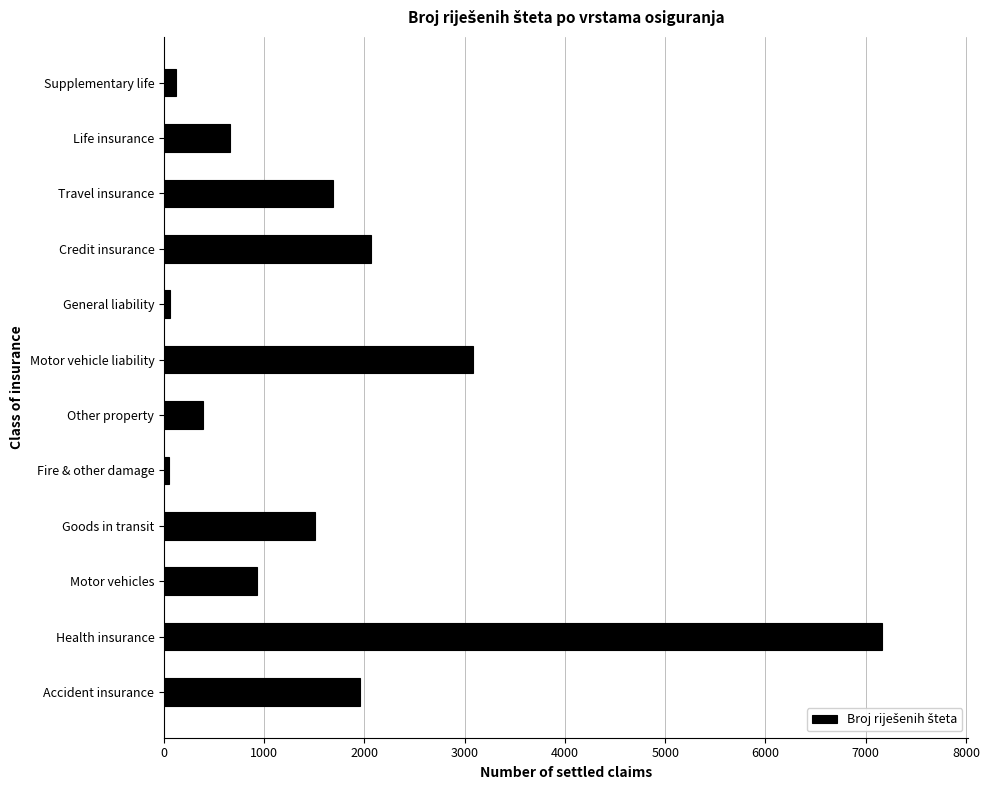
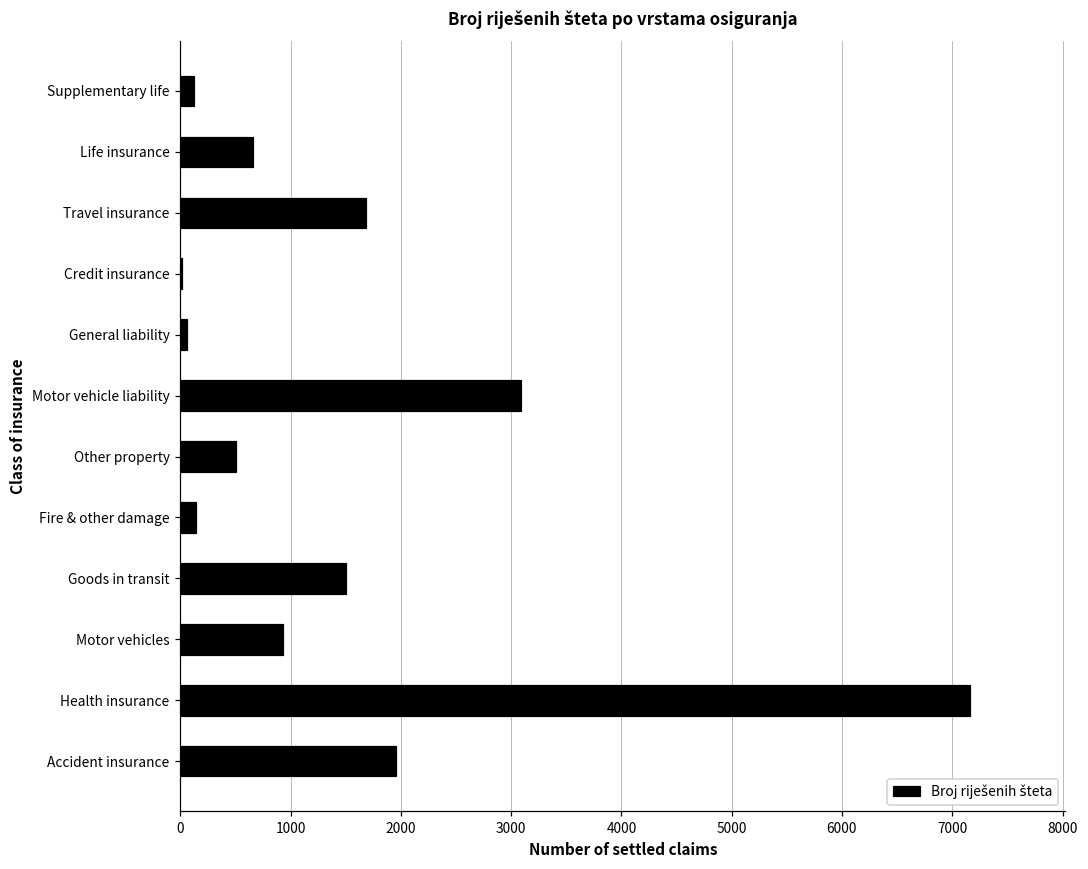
  {
    "Supplementary life": 120,
    "Life insurance": 650,
    "Travel insurance": 1680,
-   "Credit insurance": 2060,
+   "Credit insurance": 20,
    "General liability": 60,
    "Motor vehicle liability": 3090,
-   "Other property": 390,
-   "Fire & other damage": 50,
+   "Other property": 500,
+   "Fire & other damage": 140,
    "Goods in transit": 1500,
    "Motor vehicles": 930,
    "Health insurance": 7170,
    "Accident insurance": 1950
  }
